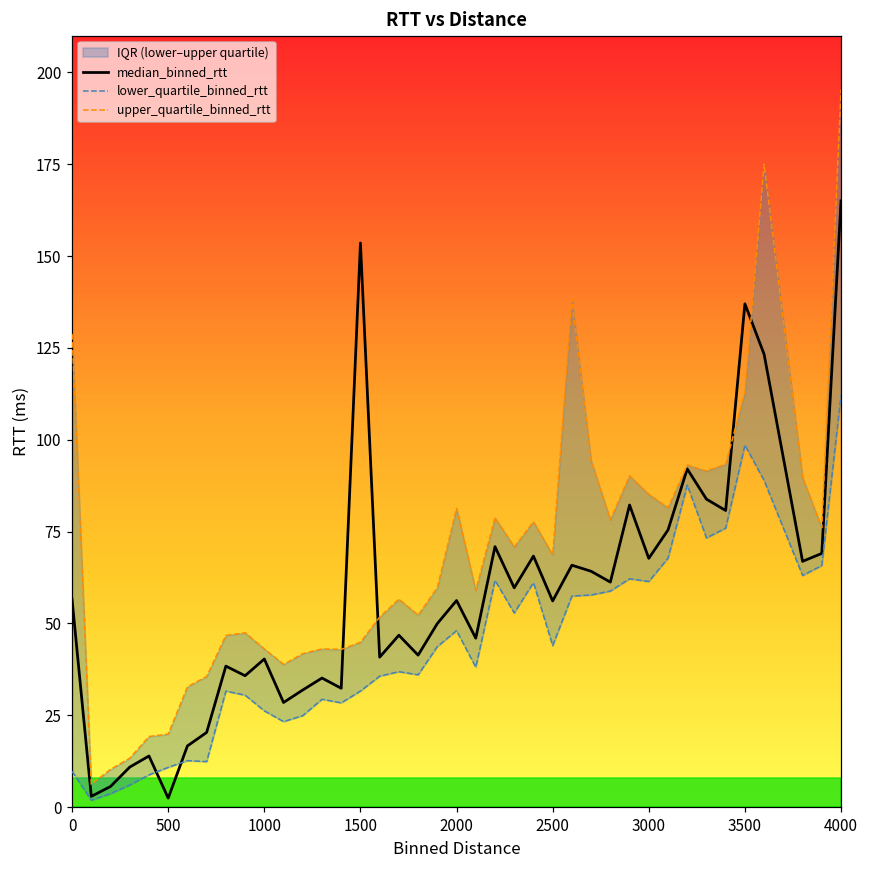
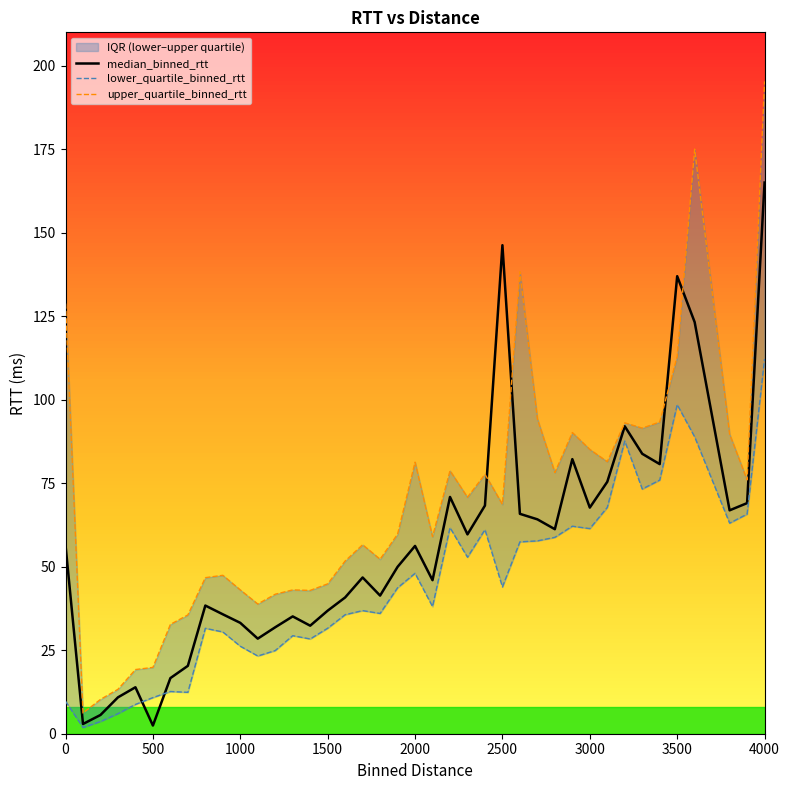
  {
    "median_binned_rtt": {
      "0": 56,
-     "1000": 40,
-     "1500": 154,
+     "1000": 33,
+     "1500": 37,
      "2000": 56,
-     "2500": 56,
+     "2500": 146,
      "3000": 68,
      "3500": 137,
      "4000": 165
    }
  }
